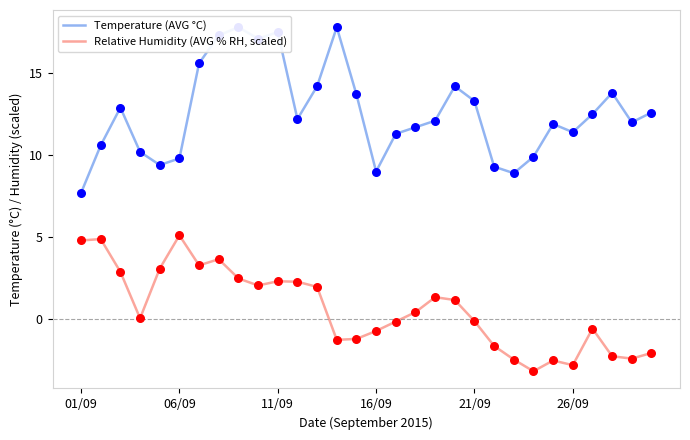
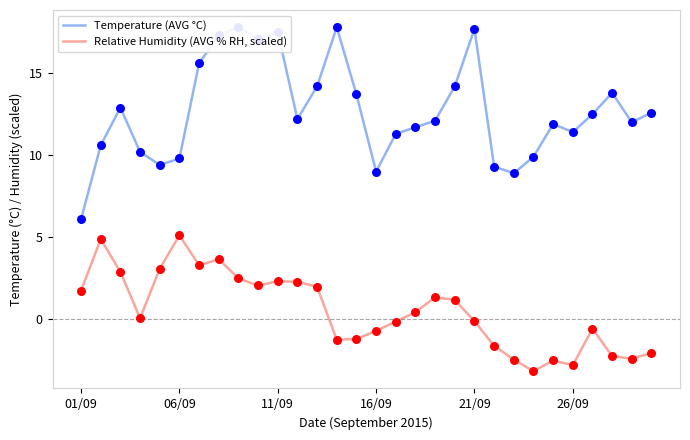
  {
    "Temperature (AVG °C)": {
-     "01/09": 7.7,
+     "01/09": 6.1,
      "06/09": 9.8,
      "16/09": 9.0,
-     "21/09": 13.3,
+     "21/09": 17.7,
      "26/09": 11.4
    },
    "Relative Humidity (AVG % RH, scaled)": {
-     "01/09": 4.8,
+     "01/09": 1.7,
      "06/09": 5.1,
      "11/09": 2.3,
      "16/09": -0.7,
      "21/09": -0.1,
      "26/09": -2.8
    }
  }
